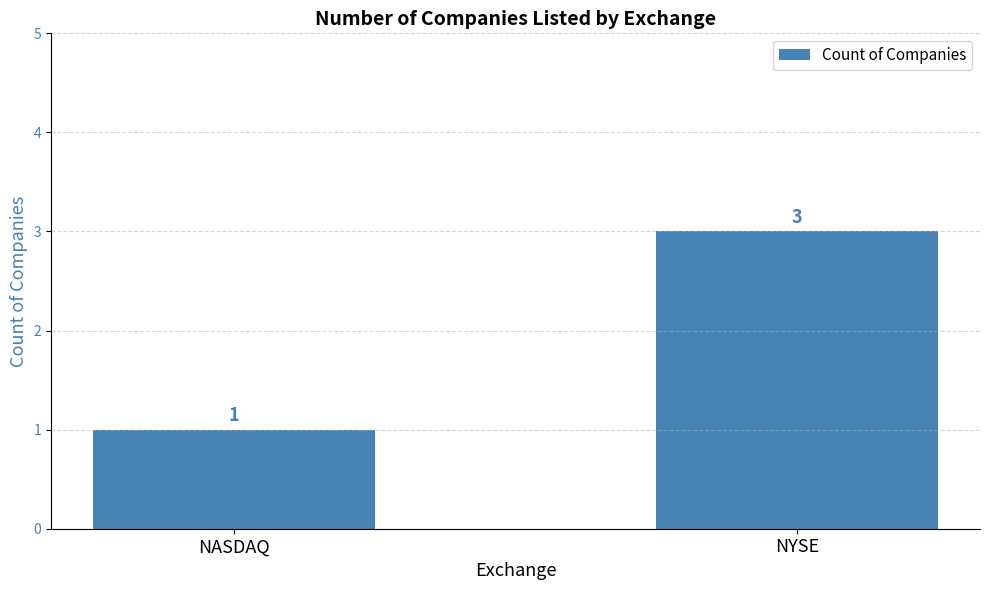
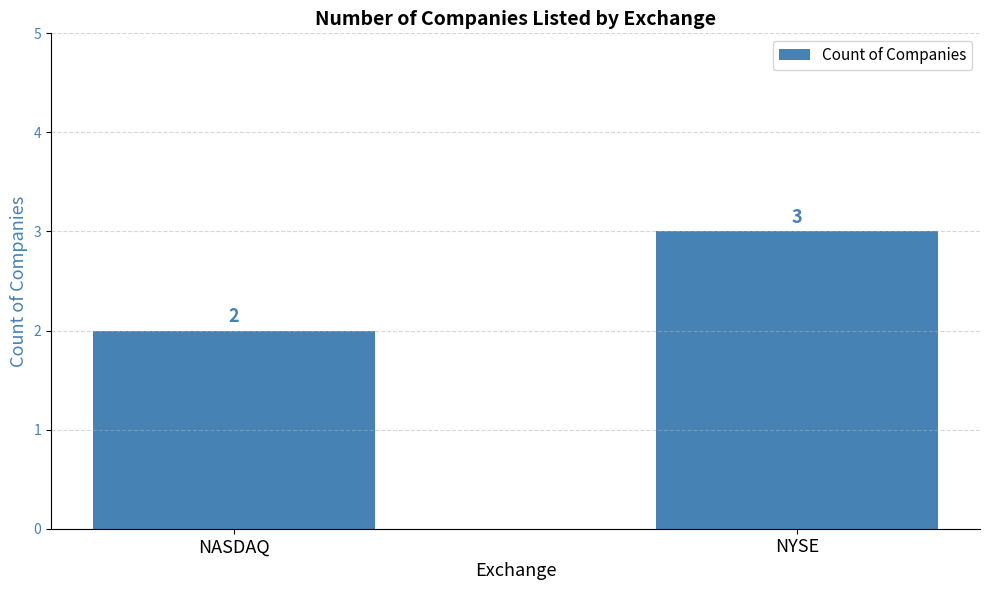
  {
-   "NASDAQ": 1,
+   "NASDAQ": 2,
    "NYSE": 3
  }
